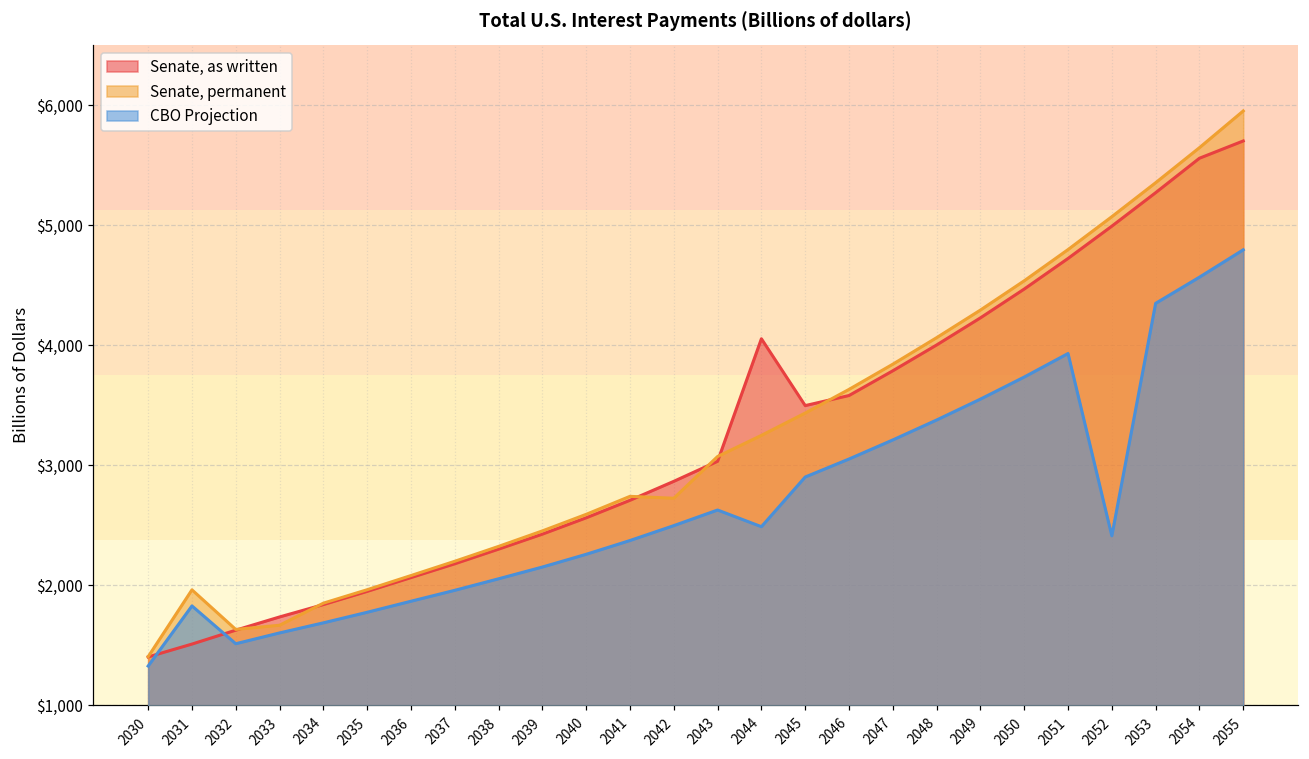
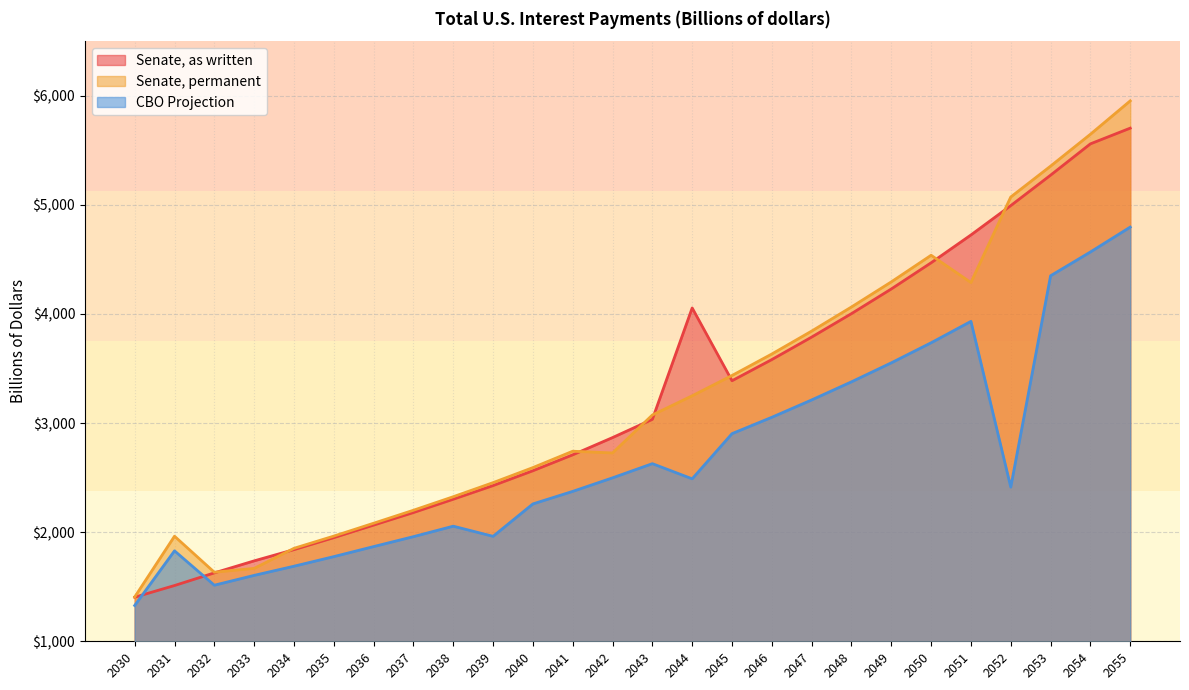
  {
    "Senate, as written": {
      "2031": "$1,510",
      "2033": "$1,740",
      "2039": "$2,430",
      "2040": "$2,560",
      "2041": "$2,710",
      "2042": "$2,870",
      "2043": "$3,030",
      "2044": "$4,060",
-     "2045": "$3,500",
+     "2045": "$3,390",
      "2046": "$3,580",
      "2047": "$3,790",
      "2048": "$4,000",
      "2049": "$4,230",
      "2050": "$4,470",
      "2051": "$4,720",
      "2052": "$4,990",
      "2053": "$5,270",
      "2054": "$5,560",
      "2055": "$5,700"
    },
    "Senate, permanent": {
      "2031": "$1,960",
      "2033": "$1,670",
      "2039": "$2,450",
      "2040": "$2,590",
      "2041": "$2,740",
      "2042": "$2,730",
      "2043": "$3,070",
      "2044": "$3,250",
      "2045": "$3,440",
      "2046": "$3,630",
      "2047": "$3,840",
      "2048": "$4,060",
      "2049": "$4,290",
      "2050": "$4,540",
-     "2051": "$4,800",
+     "2051": "$4,290",
      "2052": "$5,070",
      "2053": "$5,360",
      "2054": "$5,650",
      "2055": "$5,950"
    },
    "CBO Projection": {
      "2030": "$1,330",
      "2031": "$1,830",
      "2032": "$1,510",
      "2033": "$1,600",
      "2034": "$1,690",
      "2035": "$1,780",
      "2036": "$1,870",
      "2037": "$1,960",
      "2038": "$2,060",
-     "2039": "$2,150",
+     "2039": "$1,960",
      "2040": "$2,260",
      "2041": "$2,370",
      "2042": "$2,500",
      "2043": "$2,630",
      "2044": "$2,490",
      "2045": "$2,900",
      "2046": "$3,050",
      "2047": "$3,210",
      "2048": "$3,380",
      "2049": "$3,550",
      "2050": "$3,740",
      "2051": "$3,930",
      "2052": "$2,410",
      "2053": "$4,350",
      "2054": "$4,570",
      "2055": "$4,800"
    }
  }
